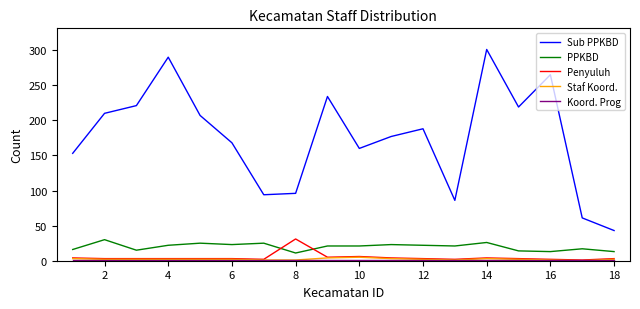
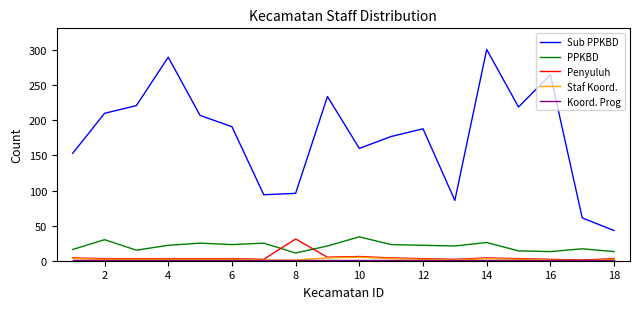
  {
    "Sub PPKBD": {
      "2": 210,
      "4": 290,
-     "6": 170,
+     "6": 190,
      "8": 100,
      "10": 160,
      "12": 190,
      "14": 300,
      "18": 40
    },
    "PPKBD": {
      "2": 30,
      "4": 20,
      "6": 20,
      "8": 10,
-     "10": 20,
+     "10": 30,
      "12": 20,
      "14": 30,
      "16": 10,
      "18": 10
    },
    "Penyuluh": {
      "8": 30
    },
    "Koord. Prog": {
      "10": 0
    }
  }
